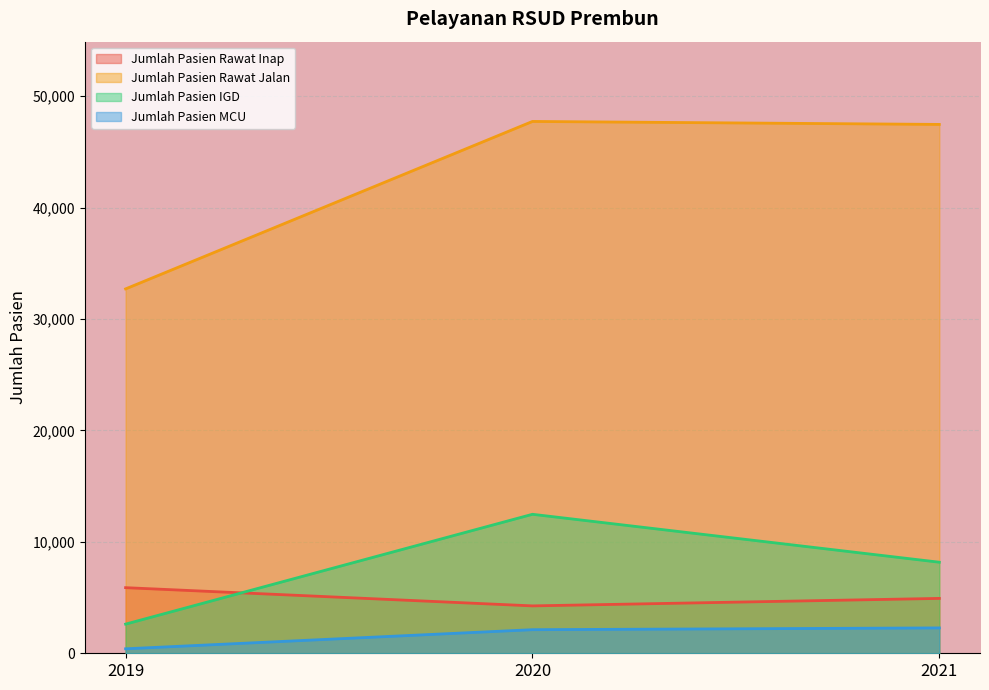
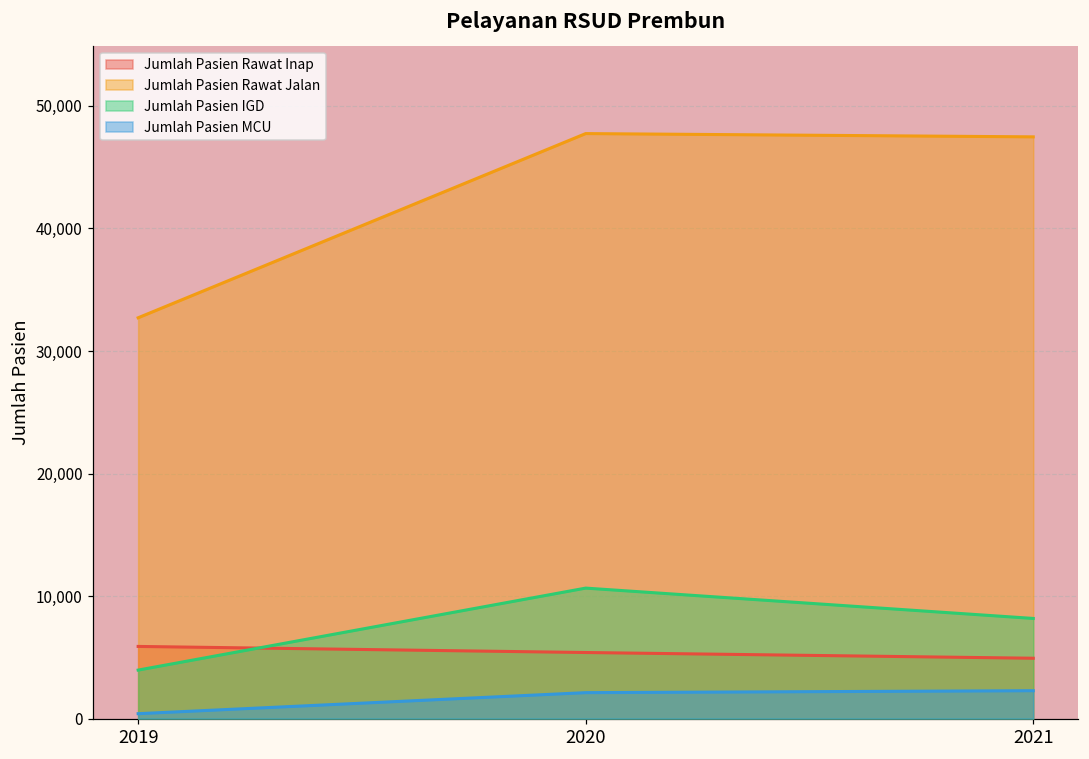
  {
    "Jumlah Pasien Rawat Inap": {
      "2019": "5,900",
-     "2020": "4,300",
+     "2020": "5,400",
      "2021": "4,900"
    },
    "Jumlah Pasien Rawat Jalan": {
      "2019": "32,700",
      "2020": "47,700",
      "2021": "47,500"
    },
    "Jumlah Pasien IGD": {
-     "2019": "2,600",
-     "2020": "12,500",
+     "2019": "4,000",
+     "2020": "10,600",
      "2021": "8,200"
    },
    "Jumlah Pasien MCU": {
      "2019": "400",
      "2020": "2,100",
      "2021": "2,300"
    }
  }
